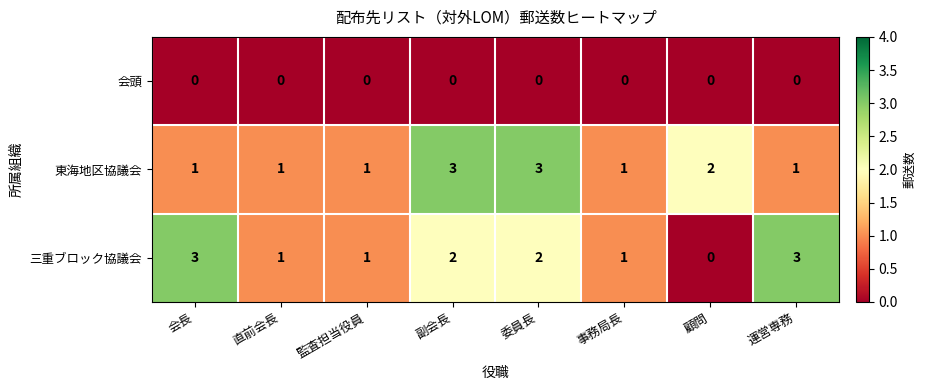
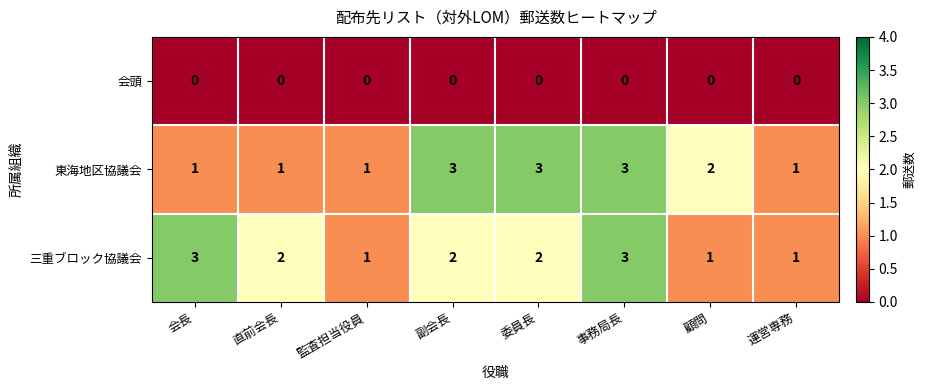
  {
    "会頭": {
      "会長": 0,
      "直前会長": 0,
      "監査担当役員": 0,
      "副会長": 0,
      "委員長": 0,
      "事務局長": 0,
      "顧問": 0,
      "運営専務": 0
    },
    "東海地区協議会": {
      "会長": 1,
      "直前会長": 1,
      "監査担当役員": 1,
      "副会長": 3,
      "委員長": 3,
-     "事務局長": 1,
+     "事務局長": 3,
      "顧問": 2,
      "運営専務": 1
    },
    "三重ブロック協議会": {
      "会長": 3,
-     "直前会長": 1,
+     "直前会長": 2,
      "監査担当役員": 1,
      "副会長": 2,
      "委員長": 2,
-     "事務局長": 1,
-     "顧問": 0,
-     "運営専務": 3
+     "事務局長": 3,
+     "顧問": 1,
+     "運営専務": 1
    }
  }
